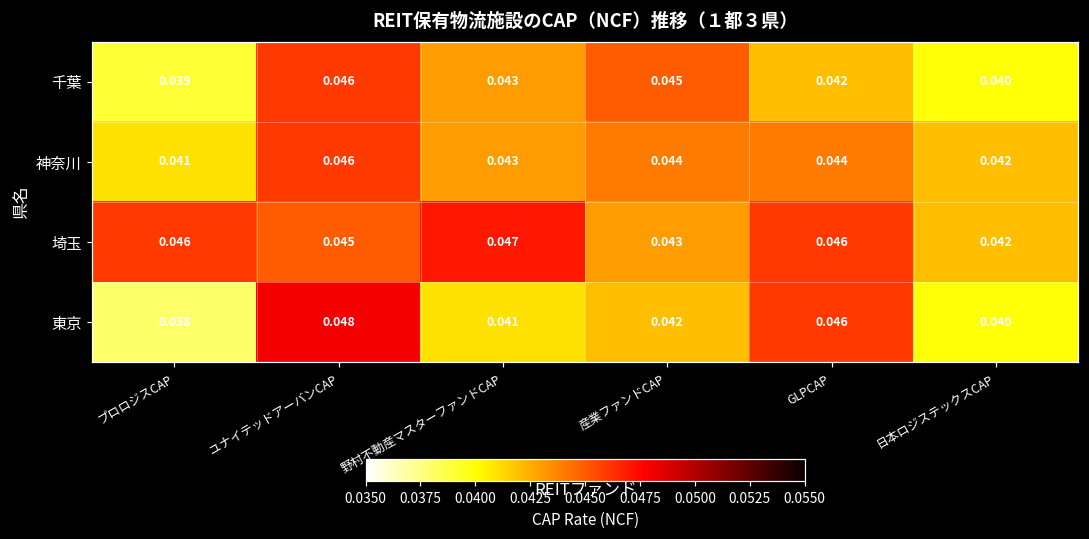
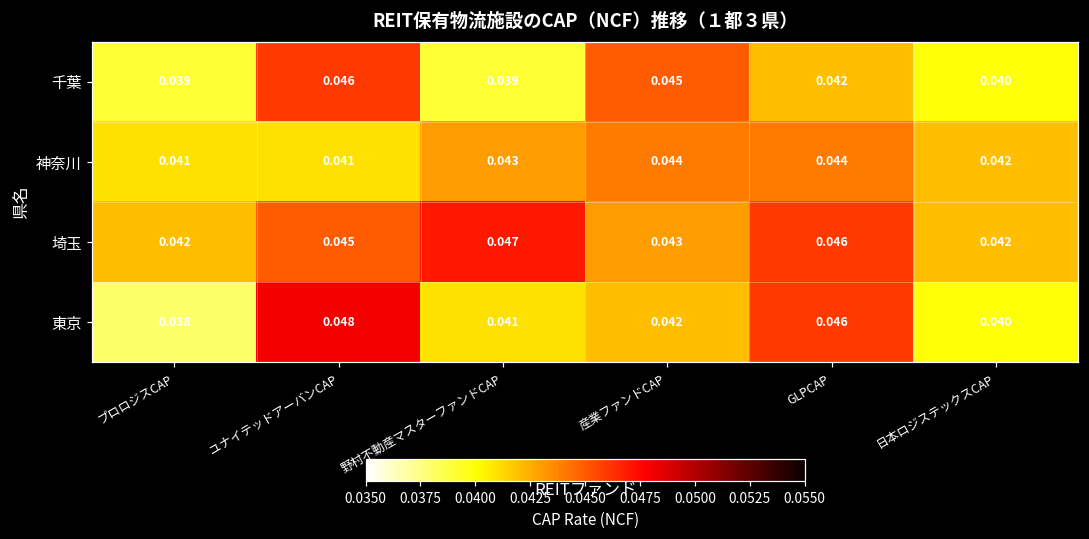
  {
    "千葉": {
      "プロロジスCAP": 0.039,
      "ユナイテッドアーバンCAP": 0.046,
-     "野村不動産マスターファンドCAP": 0.043,
+     "野村不動産マスターファンドCAP": 0.039,
      "産業ファンドCAP": 0.045,
      "GLPCAP": 0.042,
      "日本ロジステックスCAP": 0.040
    },
    "神奈川": {
      "プロロジスCAP": 0.041,
-     "ユナイテッドアーバンCAP": 0.046,
+     "ユナイテッドアーバンCAP": 0.041,
      "野村不動産マスターファンドCAP": 0.043,
      "産業ファンドCAP": 0.044,
      "GLPCAP": 0.044,
      "日本ロジステックスCAP": 0.042
    },
    "埼玉": {
-     "プロロジスCAP": 0.046,
+     "プロロジスCAP": 0.042,
      "ユナイテッドアーバンCAP": 0.045,
      "野村不動産マスターファンドCAP": 0.047,
      "産業ファンドCAP": 0.043,
      "GLPCAP": 0.046,
      "日本ロジステックスCAP": 0.042
    },
    "東京": {
      "プロロジスCAP": 0.038,
      "ユナイテッドアーバンCAP": 0.048,
      "野村不動産マスターファンドCAP": 0.041,
      "産業ファンドCAP": 0.042,
      "GLPCAP": 0.046,
      "日本ロジステックスCAP": 0.040
    }
  }
